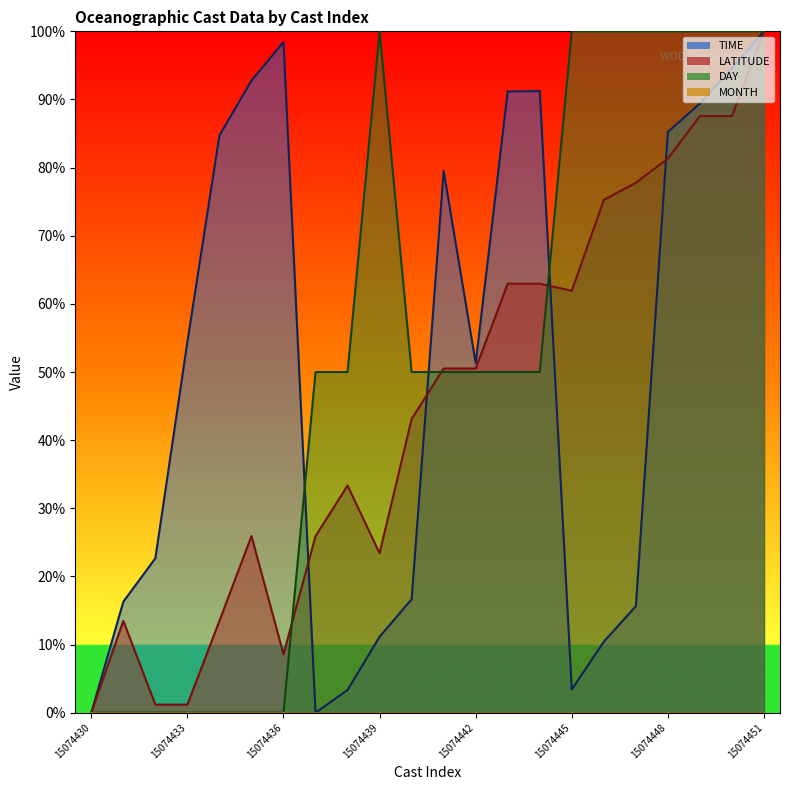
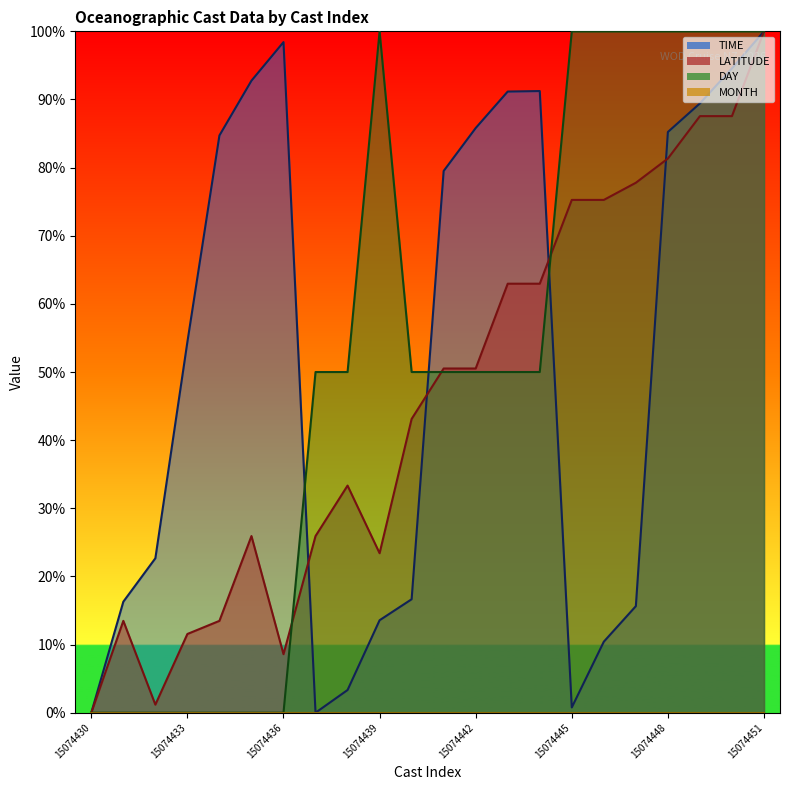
  {
    "TIME": {
      "15074433": "54%",
      "15074436": "98%",
-     "15074439": "11%",
-     "15074442": "51%",
-     "15074445": "3%",
+     "15074439": "14%",
+     "15074442": "86%",
+     "15074445": "1%",
      "15074448": "85%"
    },
    "LATITUDE": {
-     "15074433": "1%",
+     "15074433": "12%",
      "15074436": "9%",
      "15074439": "23%",
      "15074442": "51%",
-     "15074445": "62%",
+     "15074445": "75%",
      "15074448": "81%"
    },
    "DAY": {
      "15074439": "100%",
      "15074442": "50%",
      "15074445": "100%",
      "15074448": "100%"
    },
    "MONTH": {
      "15074439": "0%",
      "15074442": "0%",
      "15074445": "0%",
      "15074448": "0%",
      "15074451": "0%"
    }
  }
